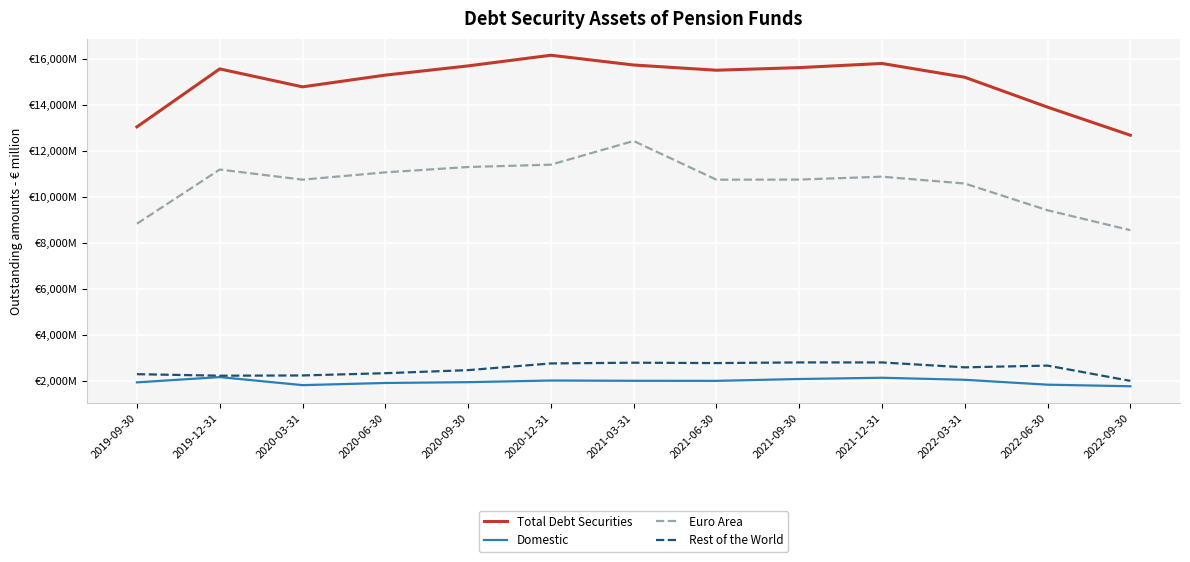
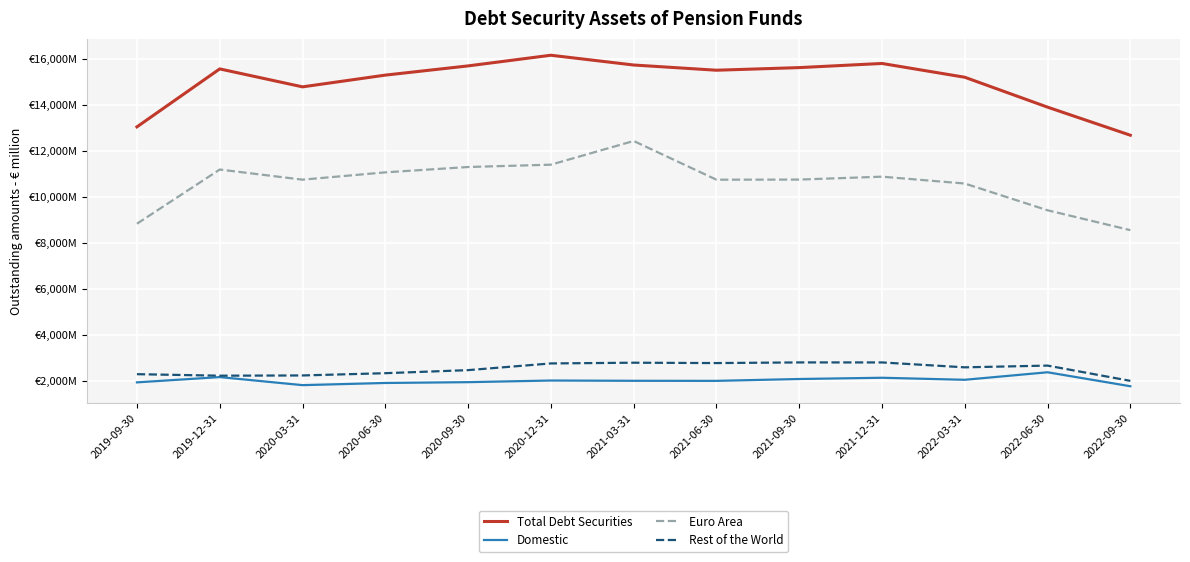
  {
    "Total Debt Securities": {
      "2019-09-30": "€13,000,000,000",
      "2019-12-31": "€15,600,000,000",
      "2020-03-31": "€14,800,000,000",
      "2020-06-30": "€15,300,000,000",
      "2020-09-30": "€15,700,000,000",
      "2020-12-31": "€16,200,000,000",
      "2021-03-31": "€15,700,000,000",
      "2021-06-30": "€15,500,000,000",
      "2021-09-30": "€15,600,000,000",
      "2021-12-31": "€15,800,000,000",
      "2022-03-31": "€15,200,000,000",
      "2022-06-30": "€13,900,000,000",
      "2022-09-30": "€12,700,000,000"
    },
    "Domestic": {
      "2019-09-30": "€1,900,000,000",
      "2020-03-31": "€1,800,000,000",
      "2020-06-30": "€1,900,000,000",
      "2020-09-30": "€1,900,000,000",
      "2020-12-31": "€2,000,000,000",
      "2021-03-31": "€2,000,000,000",
      "2021-06-30": "€2,000,000,000",
      "2021-09-30": "€2,100,000,000",
      "2021-12-31": "€2,100,000,000",
      "2022-03-31": "€2,000,000,000",
-     "2022-06-30": "€1,800,000,000",
+     "2022-06-30": "€2,400,000,000",
      "2022-09-30": "€1,800,000,000"
    },
    "Euro Area": {
      "2019-09-30": "€8,800,000,000",
      "2019-12-31": "€11,200,000,000",
      "2020-03-31": "€10,700,000,000",
      "2020-06-30": "€11,100,000,000",
      "2020-09-30": "€11,300,000,000",
      "2020-12-31": "€11,400,000,000",
      "2021-03-31": "€12,400,000,000",
      "2021-06-30": "€10,700,000,000",
      "2021-09-30": "€10,800,000,000",
      "2021-12-31": "€10,900,000,000",
      "2022-03-31": "€10,600,000,000",
      "2022-06-30": "€9,400,000,000",
      "2022-09-30": "€8,600,000,000"
    },
    "Rest of the World": {
      "2019-09-30": "€2,300,000,000",
      "2020-03-31": "€2,200,000,000",
      "2020-06-30": "€2,300,000,000",
      "2020-09-30": "€2,500,000,000",
      "2020-12-31": "€2,800,000,000",
      "2021-03-31": "€2,800,000,000",
      "2021-06-30": "€2,800,000,000",
      "2021-09-30": "€2,800,000,000",
      "2021-12-31": "€2,800,000,000",
      "2022-03-31": "€2,600,000,000",
      "2022-06-30": "€2,700,000,000",
      "2022-09-30": "€2,000,000,000"
    }
  }
